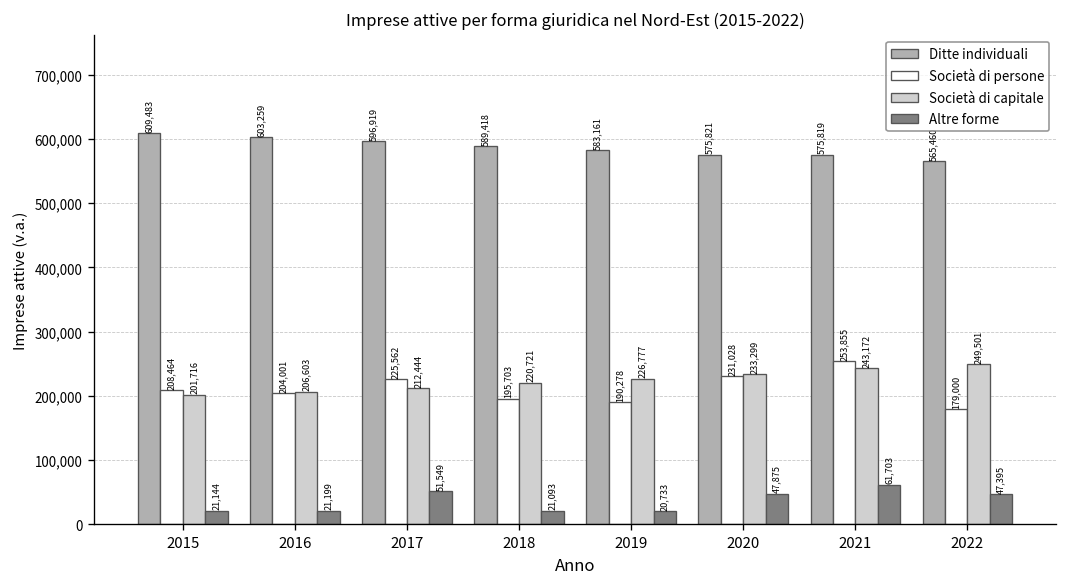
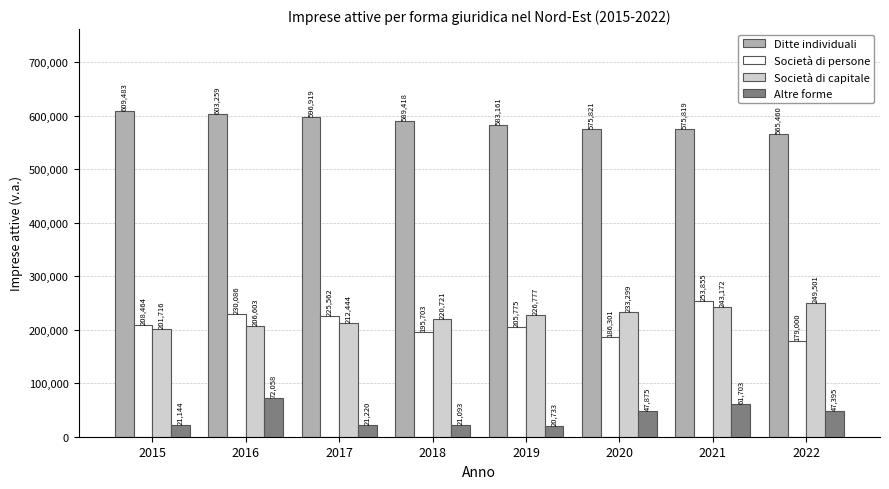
  {
    "Società di persone": {
      "2015": "208,464",
-     "2016": "204,001",
+     "2016": "230,086",
      "2017": "225,562",
      "2018": "195,703",
-     "2019": "190,278",
-     "2020": "231,028",
+     "2019": "205,775",
+     "2020": "186,301",
      "2021": "253,855",
      "2022": "179,000"
    },
    "Altre forme": {
      "2015": "21,144",
-     "2016": "21,199",
-     "2017": "51,549",
+     "2016": "72,058",
+     "2017": "21,220",
      "2018": "21,093",
      "2019": "20,733",
      "2020": "47,875",
      "2021": "61,703",
      "2022": "47,395"
    }
  }
